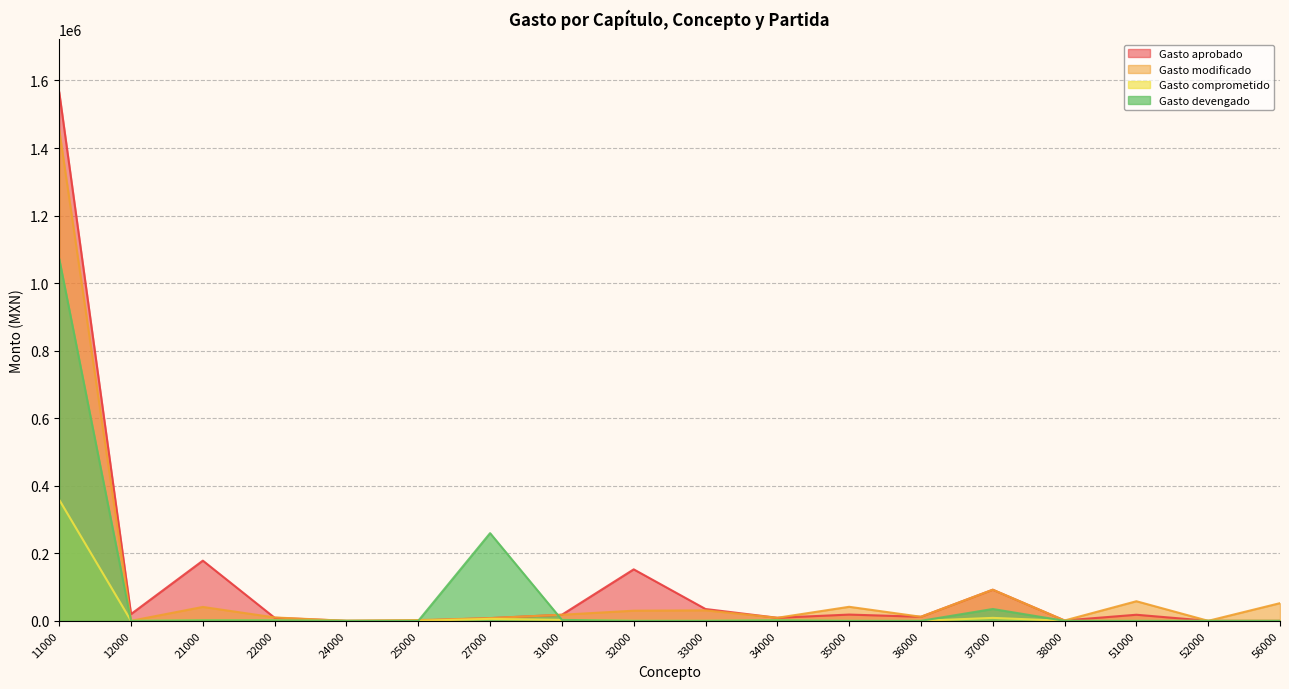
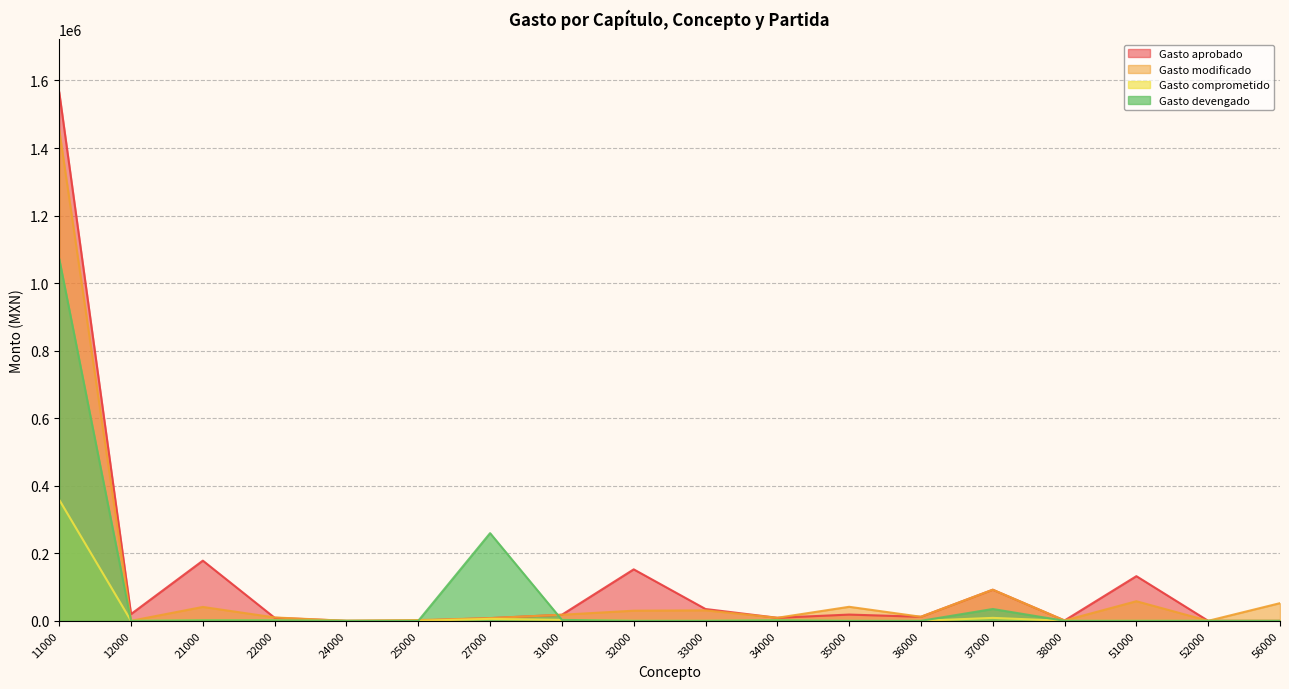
  {
    "Gasto aprobado": {
      "11000": 1570000,
      "12000": 20000,
      "21000": 180000,
      "32000": 150000,
      "35000": 20000,
-     "51000": 20000
+     "51000": 130000
    },
    "Gasto devengado": {
      "11000": 1070000,
      "27000": 260000,
      "37000": 30000
    }
  }
